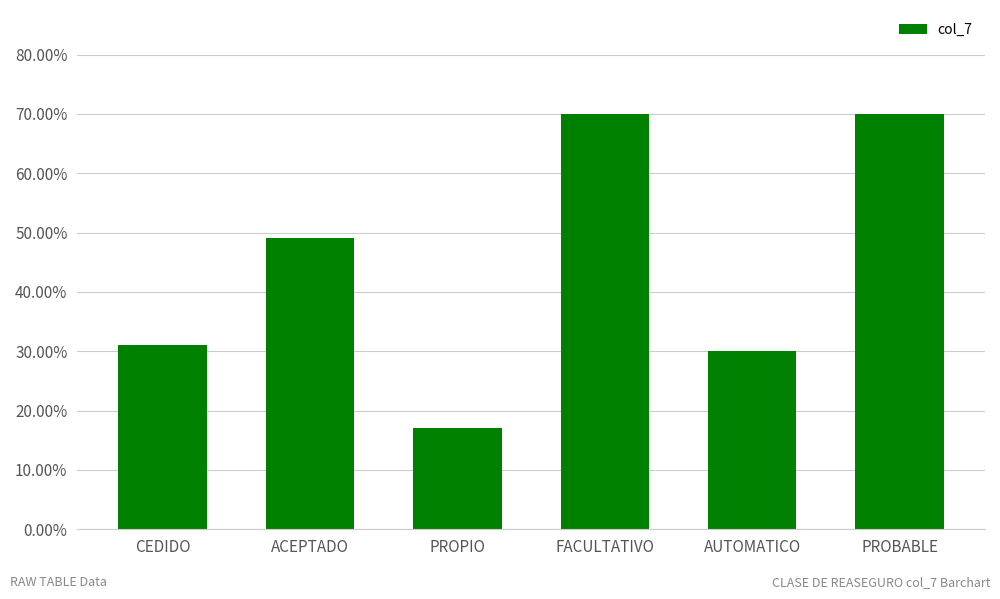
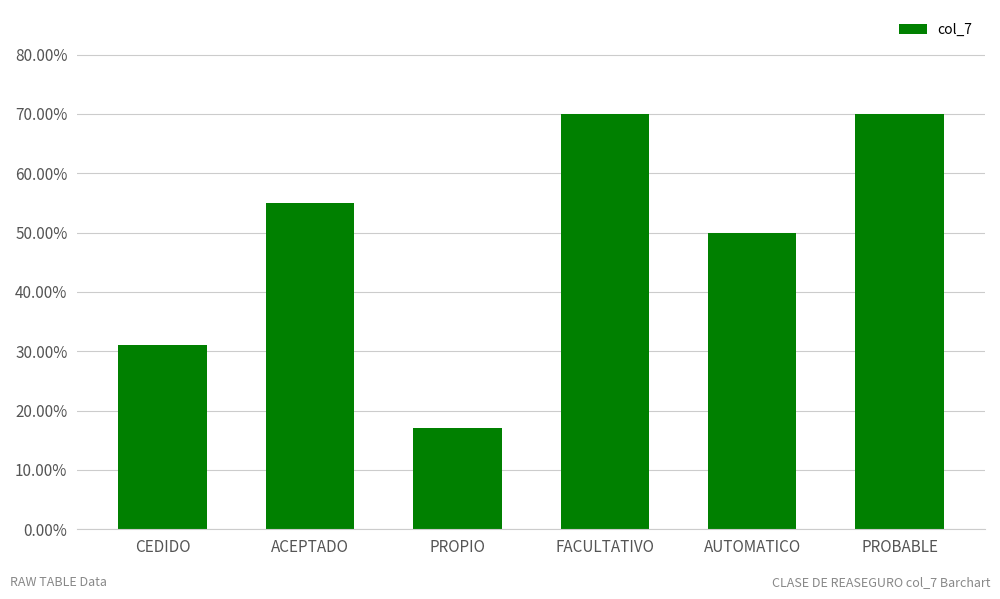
  {
    "CEDIDO": "31%",
-   "ACEPTADO": "49%",
+   "ACEPTADO": "55%",
    "PROPIO": "17%",
    "FACULTATIVO": "70%",
-   "AUTOMATICO": "30%",
+   "AUTOMATICO": "50%",
    "PROBABLE": "70%"
  }
